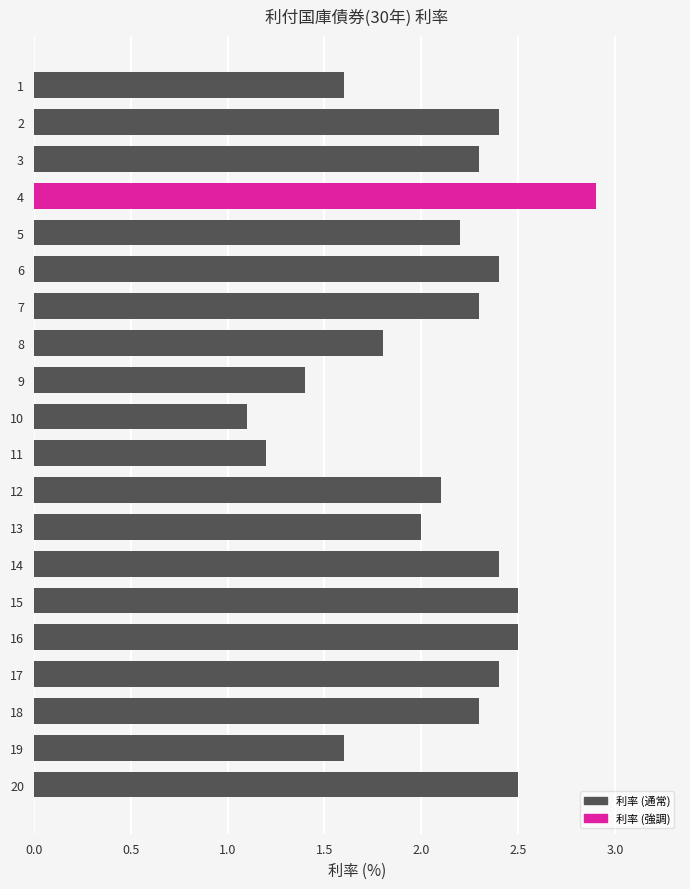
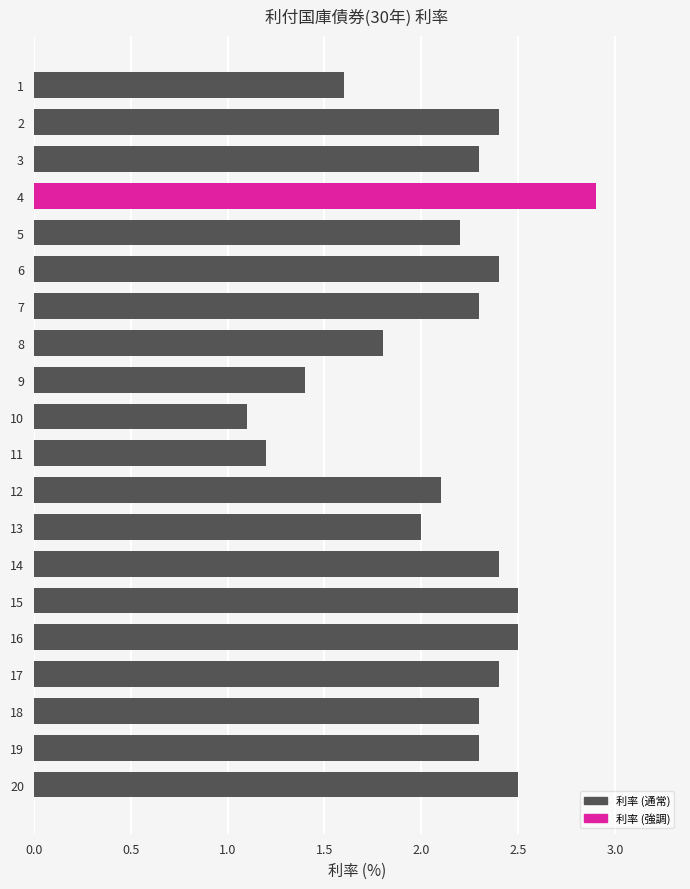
  {
    "1": 1.6,
    "2": 2.4,
    "3": 2.3,
    "4": 2.9,
    "5": 2.2,
    "6": 2.4,
    "7": 2.3,
    "8": 1.8,
    "9": 1.4,
    "10": 1.1,
    "11": 1.2,
    "12": 2.1,
    "13": 2.0,
    "14": 2.4,
    "15": 2.5,
    "16": 2.5,
    "17": 2.4,
    "18": 2.3,
-   "19": 1.6,
+   "19": 2.3,
    "20": 2.5
  }
